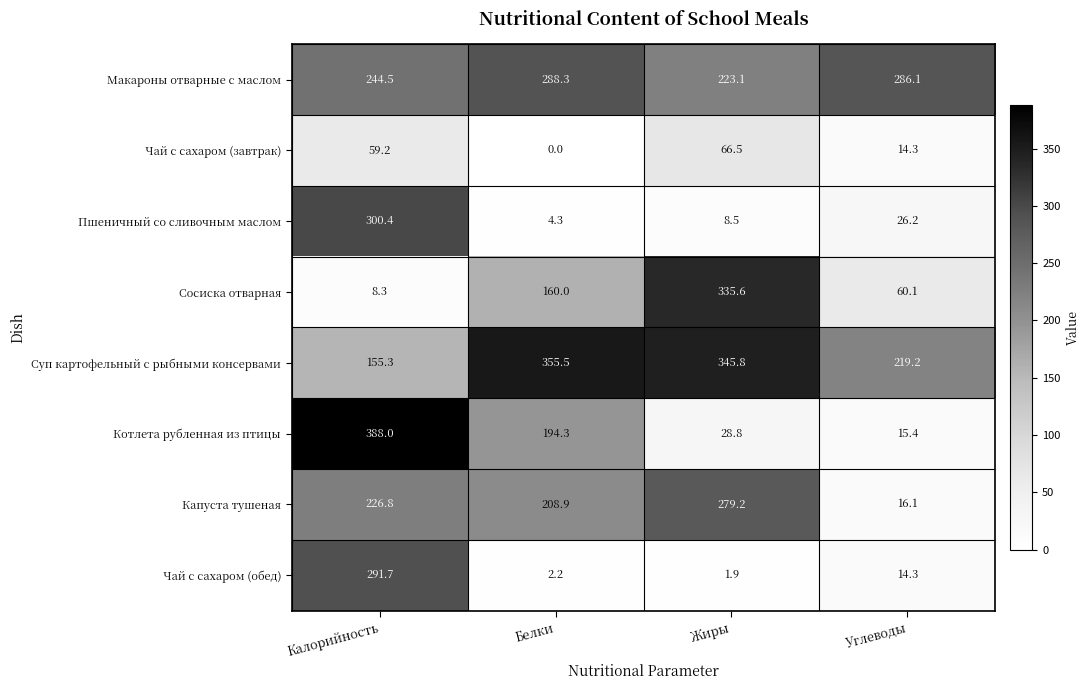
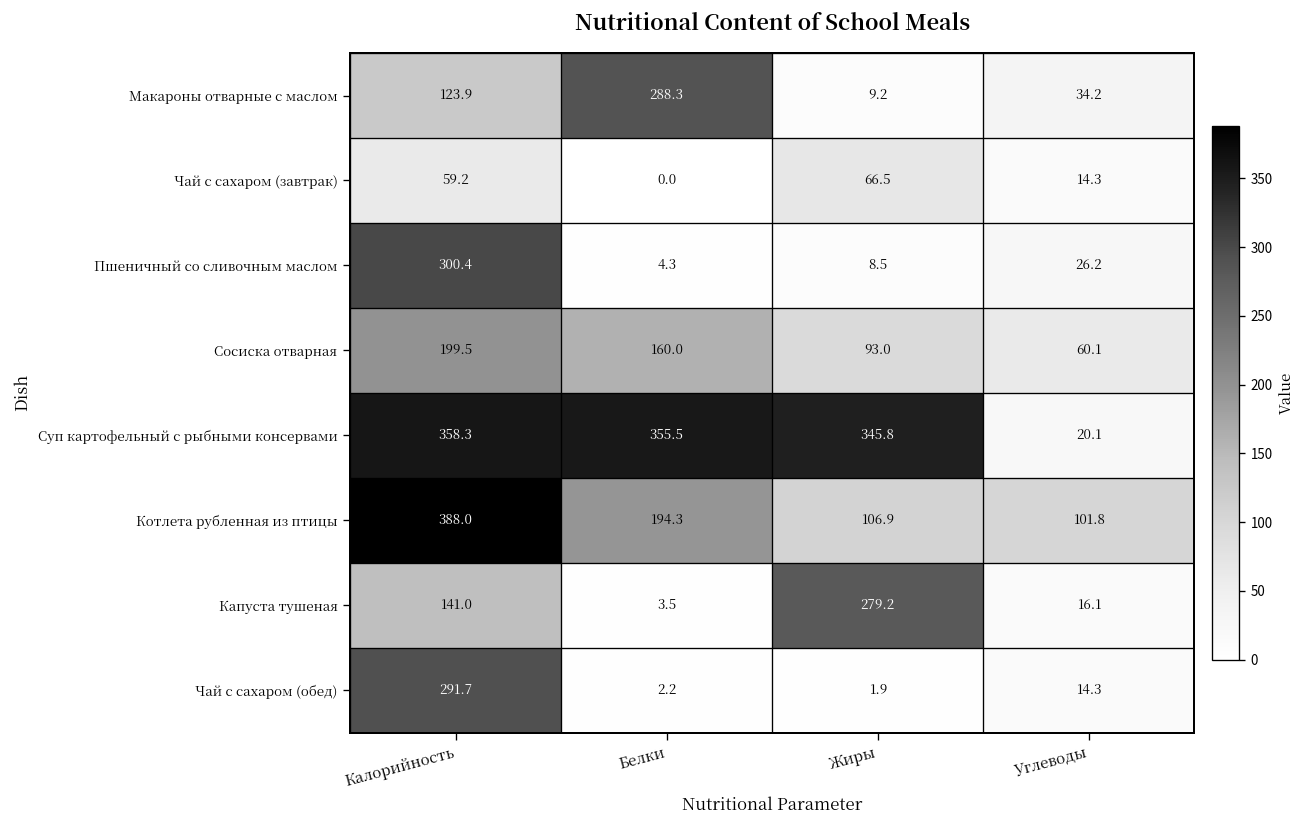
  {
    "Макароны отварные с маслом": {
-     "Калорийность": 244.5,
+     "Калорийность": 123.9,
      "Белки": 288.3,
-     "Жиры": 223.1,
-     "Углеводы": 286.1
+     "Жиры": 9.2,
+     "Углеводы": 34.2
    },
    "Чай с сахаром (завтрак)": {
      "Калорийность": 59.2,
      "Белки": 0.0,
      "Жиры": 66.5,
      "Углеводы": 14.3
    },
    "Пшеничный со сливочным маслом": {
      "Калорийность": 300.4,
      "Белки": 4.3,
      "Жиры": 8.5,
      "Углеводы": 26.2
    },
    "Сосиска отварная": {
-     "Калорийность": 8.3,
+     "Калорийность": 199.5,
      "Белки": 160.0,
-     "Жиры": 335.6,
+     "Жиры": 93.0,
      "Углеводы": 60.1
    },
    "Суп картофельный с рыбными консервами": {
-     "Калорийность": 155.3,
+     "Калорийность": 358.3,
      "Белки": 355.5,
      "Жиры": 345.8,
-     "Углеводы": 219.2
+     "Углеводы": 20.1
    },
    "Котлета рубленная из птицы": {
      "Калорийность": 388.0,
      "Белки": 194.3,
-     "Жиры": 28.8,
-     "Углеводы": 15.4
+     "Жиры": 106.9,
+     "Углеводы": 101.8
    },
    "Капуста тушеная": {
-     "Калорийность": 226.8,
-     "Белки": 208.9,
+     "Калорийность": 141.0,
+     "Белки": 3.5,
      "Жиры": 279.2,
      "Углеводы": 16.1
    },
    "Чай с сахаром (обед)": {
      "Калорийность": 291.7,
      "Белки": 2.2,
      "Жиры": 1.9,
      "Углеводы": 14.3
    }
  }
